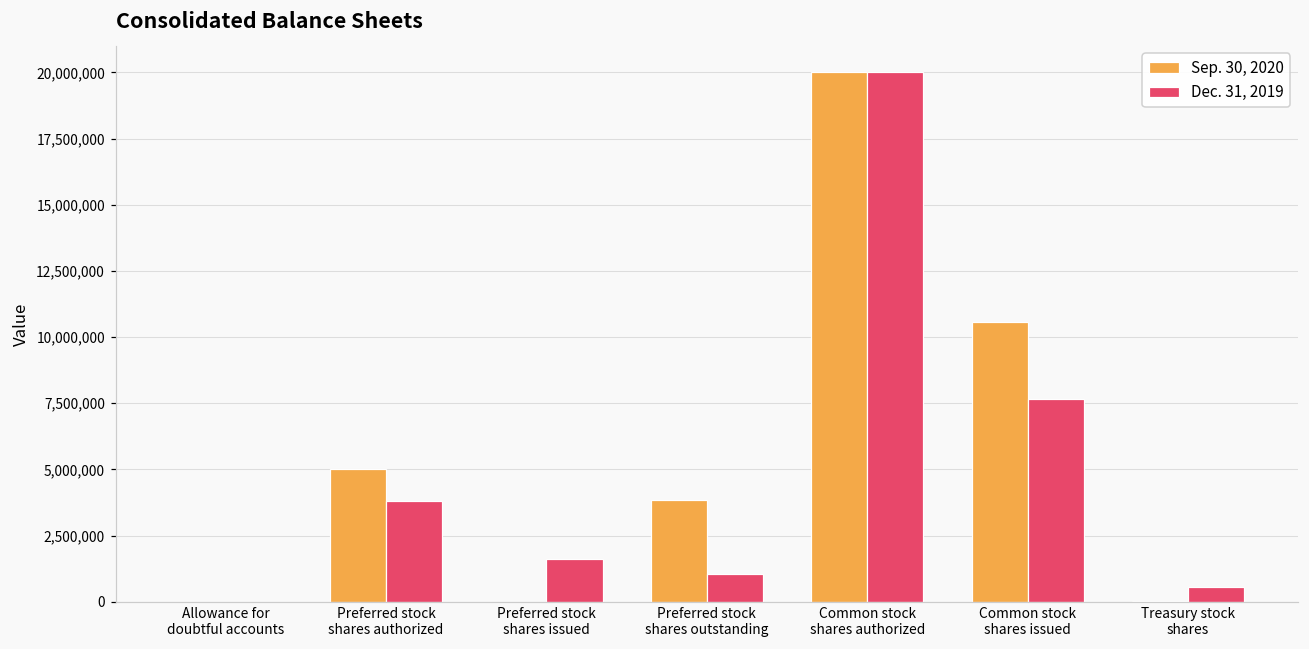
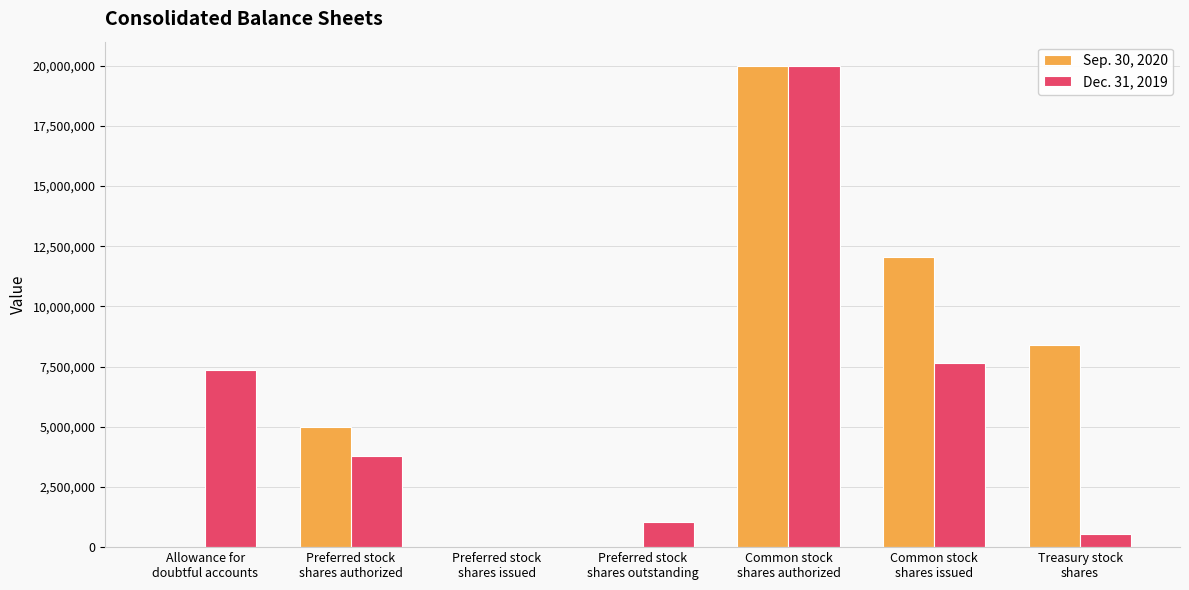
  {
    "Sep. 30, 2020": {
      "Preferred stock shares authorized": "5,000,000",
      "Preferred stock shares issued": "0",
-     "Preferred stock shares outstanding": "3,800,000",
+     "Preferred stock shares outstanding": "0",
      "Common stock shares authorized": "20,000,000",
-     "Common stock shares issued": "10,600,000",
-     "Treasury stock shares": "0"
+     "Common stock shares issued": "12,100,000",
+     "Treasury stock shares": "8,400,000"
    },
    "Dec. 31, 2019": {
-     "Allowance for doubtful accounts": "0",
+     "Allowance for doubtful accounts": "7,400,000",
      "Preferred stock shares authorized": "3,800,000",
-     "Preferred stock shares issued": "1,600,000",
+     "Preferred stock shares issued": "0",
      "Preferred stock shares outstanding": "1,100,000",
      "Common stock shares authorized": "20,000,000",
      "Common stock shares issued": "7,700,000",
      "Treasury stock shares": "500,000"
    }
  }
